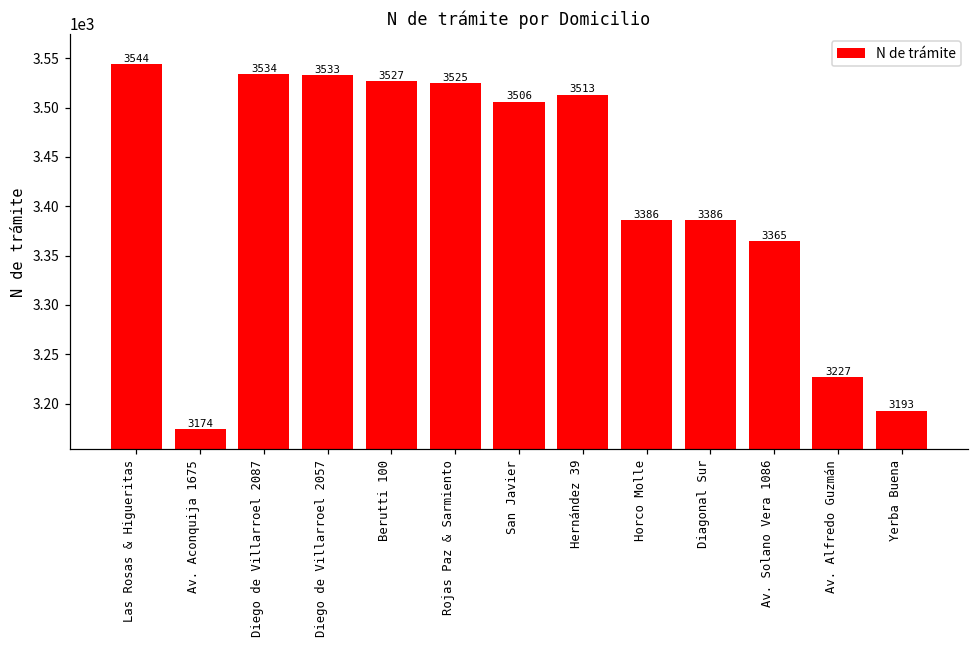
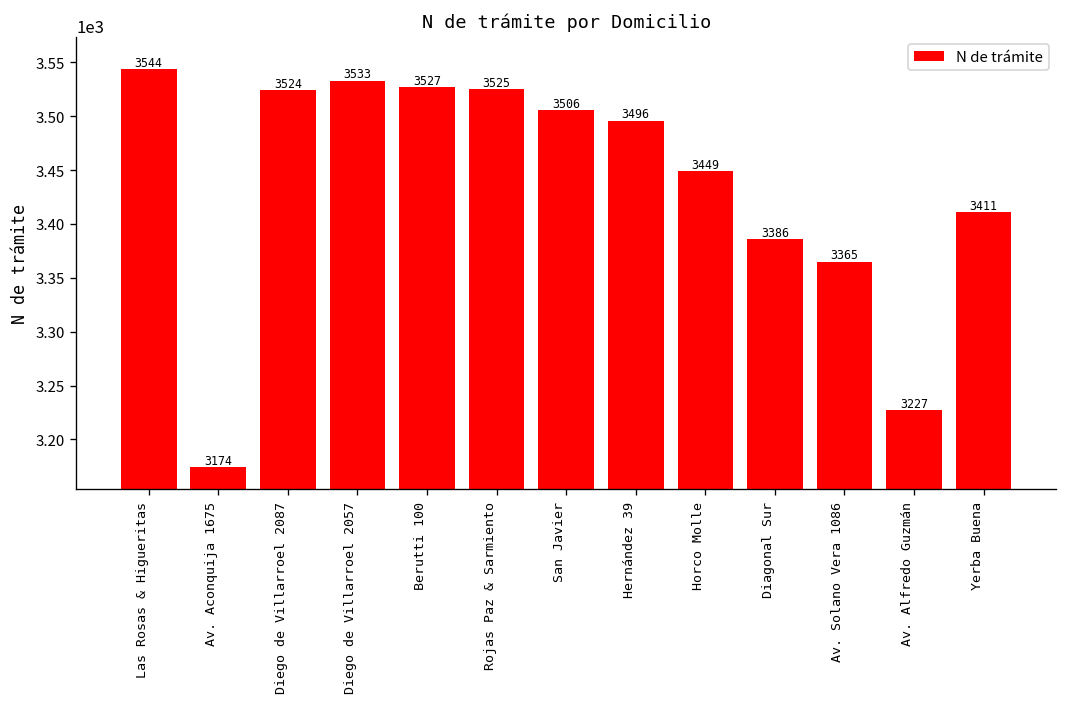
  {
    "Las Rosas & Higueritas": 3544,
    "Av. Aconquija 1675": 3174,
-   "Diego de Villarroel 2087": 3534,
+   "Diego de Villarroel 2087": 3524,
    "Diego de Villarroel 2057": 3533,
    "Berutti 100": 3527,
    "Rojas Paz & Sarmiento": 3525,
    "San Javier": 3506,
-   "Hernández 39": 3513,
-   "Horco Molle": 3386,
+   "Hernández 39": 3496,
+   "Horco Molle": 3449,
    "Diagonal Sur": 3386,
    "Av. Solano Vera 1086": 3365,
    "Av. Alfredo Guzmán": 3227,
-   "Yerba Buena": 3193
+   "Yerba Buena": 3411
  }
